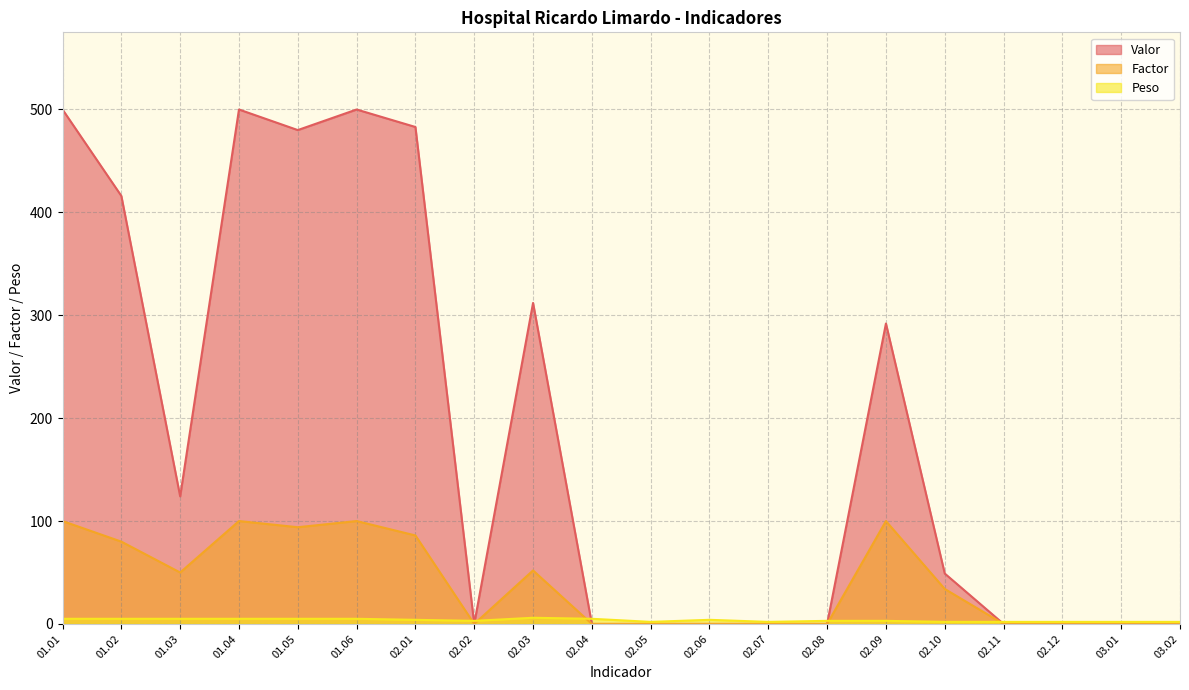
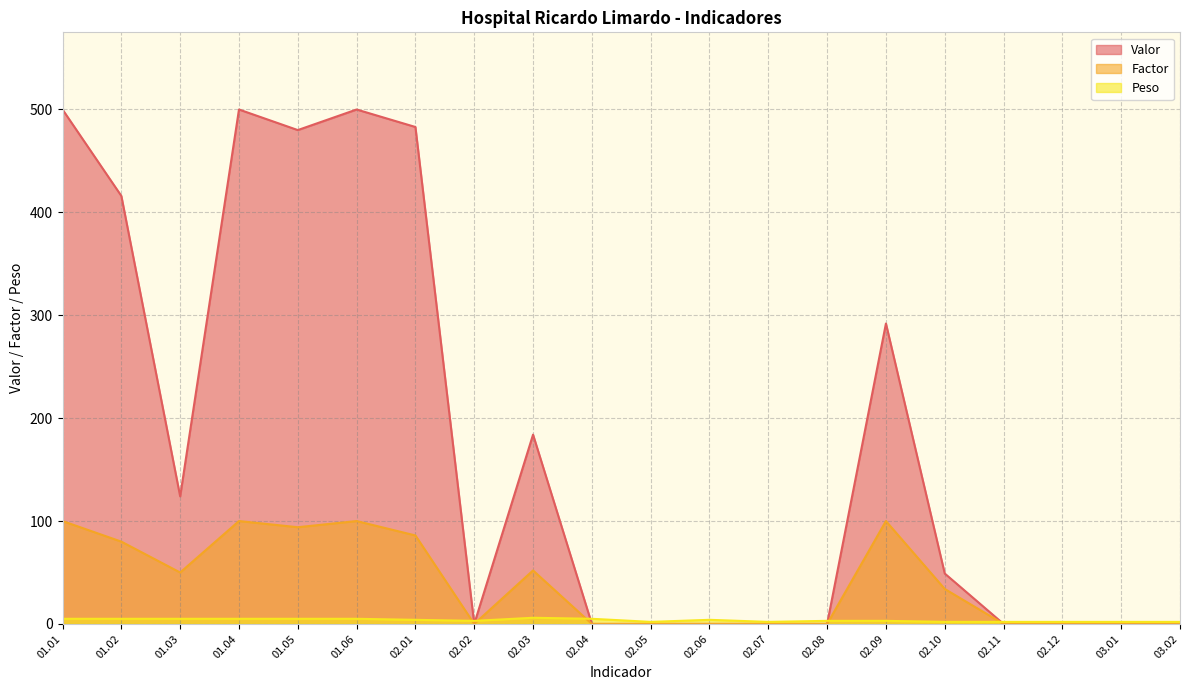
  {
    "Valor": {
      "01.01": 500,
      "01.02": 416,
      "01.03": 124,
      "01.04": 500,
      "01.05": 480,
      "01.06": 500,
      "02.01": 483,
-     "02.03": 312,
+     "02.03": 184,
      "02.09": 292,
      "02.10": 49
    }
  }
